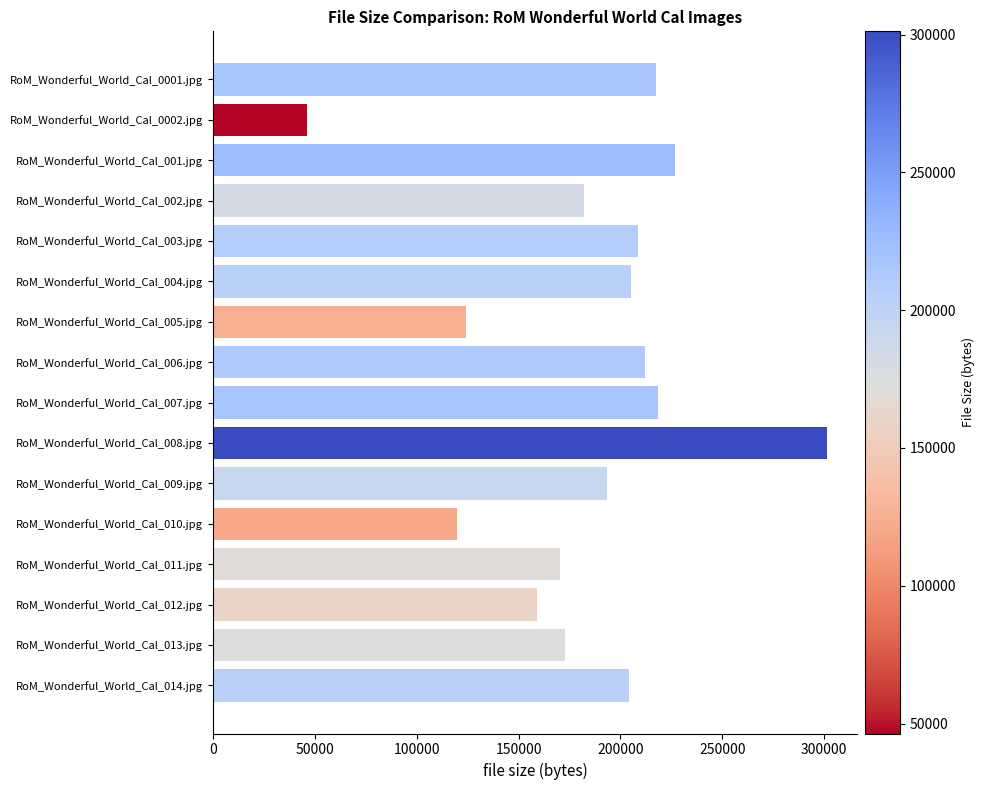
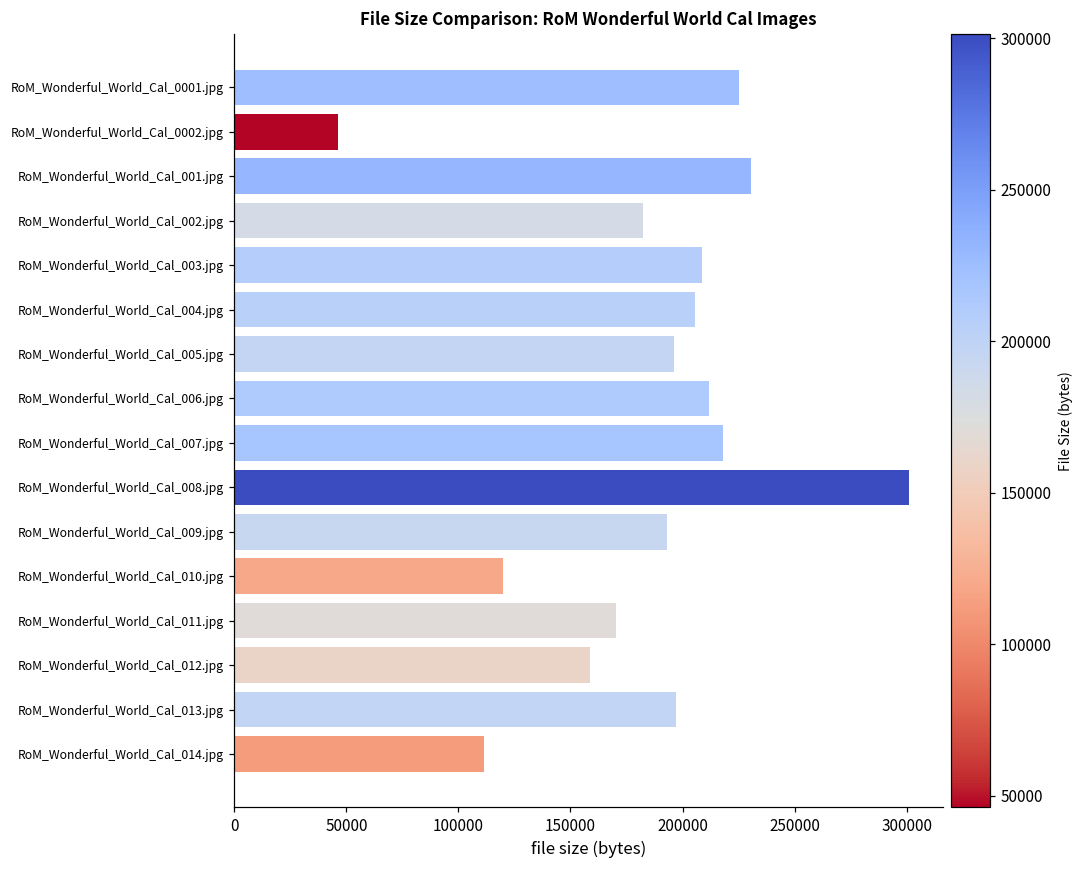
  {
-   "RoM_Wonderful_World_Cal_0001.jpg": 218000,
+   "RoM_Wonderful_World_Cal_0001.jpg": 225000,
    "RoM_Wonderful_World_Cal_0002.jpg": 46000,
-   "RoM_Wonderful_World_Cal_001.jpg": 227000,
+   "RoM_Wonderful_World_Cal_001.jpg": 231000,
    "RoM_Wonderful_World_Cal_002.jpg": 182000,
    "RoM_Wonderful_World_Cal_003.jpg": 209000,
    "RoM_Wonderful_World_Cal_004.jpg": 205000,
-   "RoM_Wonderful_World_Cal_005.jpg": 124000,
+   "RoM_Wonderful_World_Cal_005.jpg": 196000,
    "RoM_Wonderful_World_Cal_006.jpg": 212000,
    "RoM_Wonderful_World_Cal_007.jpg": 218000,
    "RoM_Wonderful_World_Cal_008.jpg": 301000,
    "RoM_Wonderful_World_Cal_009.jpg": 193000,
    "RoM_Wonderful_World_Cal_010.jpg": 120000,
    "RoM_Wonderful_World_Cal_011.jpg": 170000,
    "RoM_Wonderful_World_Cal_012.jpg": 159000,
-   "RoM_Wonderful_World_Cal_013.jpg": 173000,
-   "RoM_Wonderful_World_Cal_014.jpg": 204000
+   "RoM_Wonderful_World_Cal_013.jpg": 197000,
+   "RoM_Wonderful_World_Cal_014.jpg": 112000
  }
